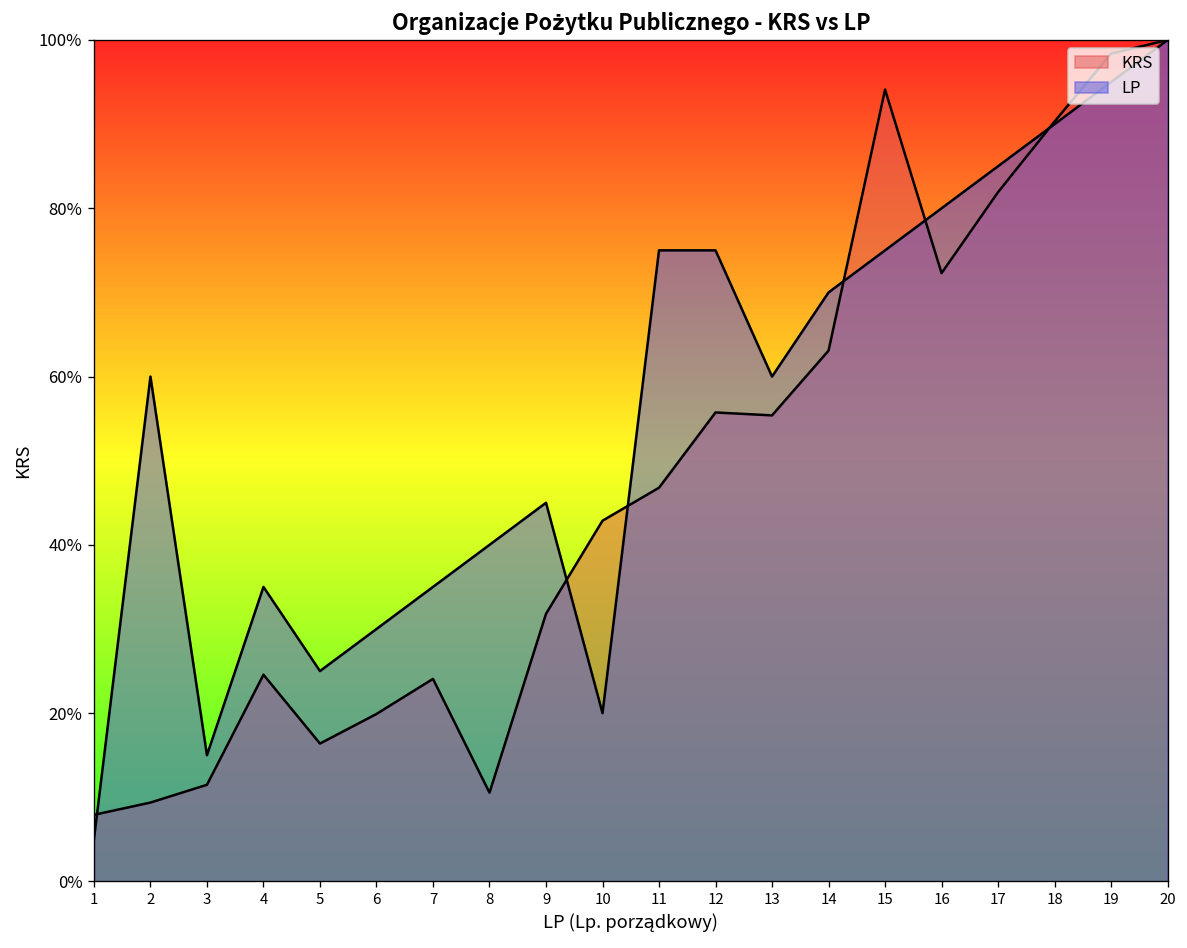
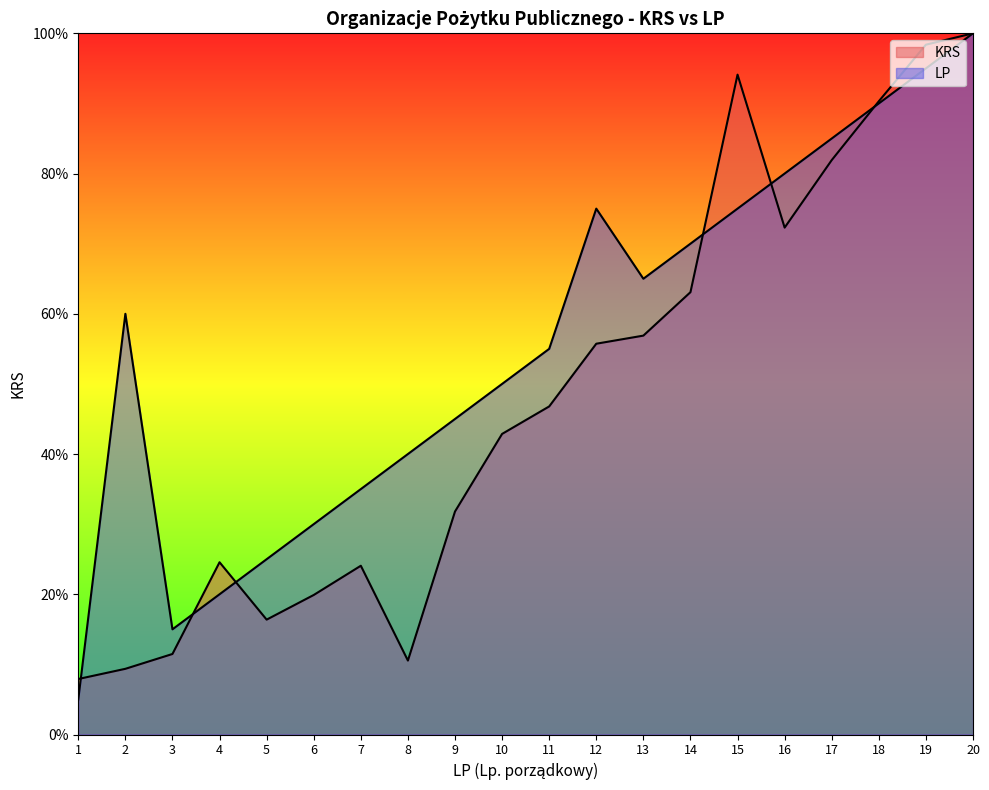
  {
    "KRS": {
      "1": "8%",
      "2": "9%",
      "3": "11%",
      "4": "25%",
      "5": "16%",
      "6": "20%",
      "7": "24%",
      "8": "11%",
      "9": "32%",
      "10": "43%",
      "11": "47%",
      "12": "56%",
-     "13": "55%",
+     "13": "57%",
      "14": "63%",
      "15": "94%",
      "16": "72%",
      "17": "82%"
    },
    "LP": {
      "1": "5%",
      "2": "60%",
      "3": "15%",
-     "4": "35%",
+     "4": "20%",
      "5": "25%",
      "6": "30%",
      "7": "35%",
      "8": "40%",
      "9": "45%",
-     "10": "20%",
-     "11": "75%",
+     "10": "50%",
+     "11": "55%",
      "12": "75%",
-     "13": "60%",
+     "13": "65%",
      "14": "70%",
      "15": "75%",
      "16": "80%",
      "17": "85%"
    }
  }
